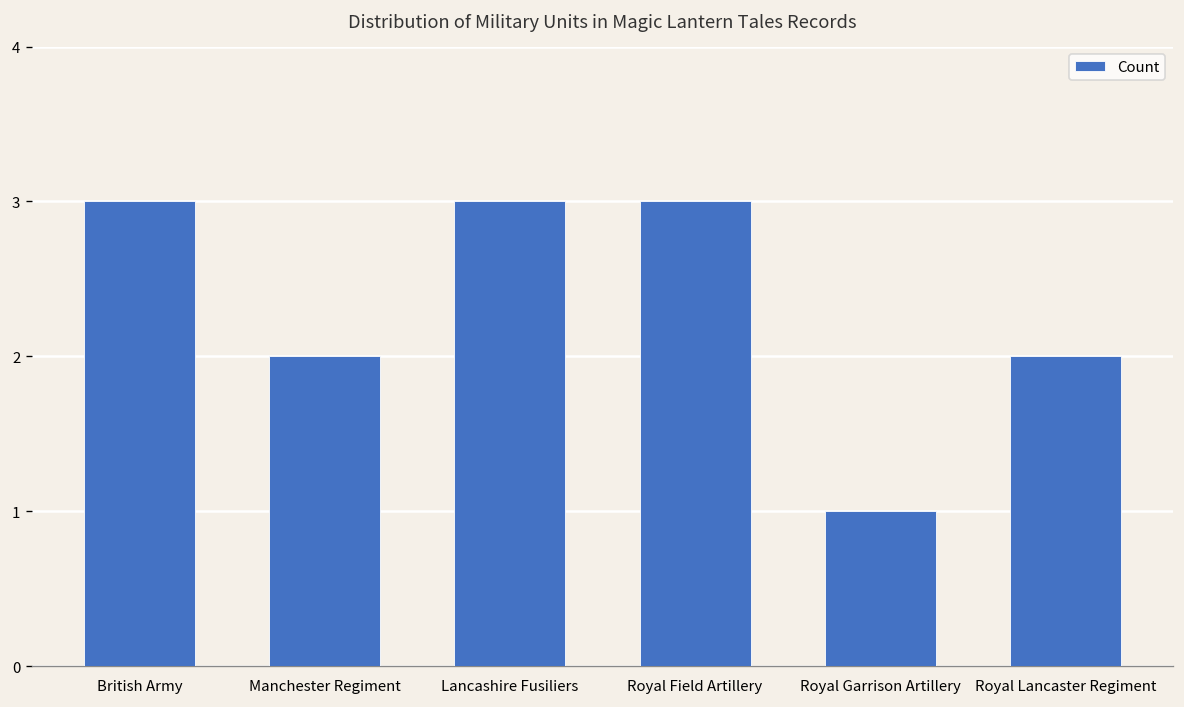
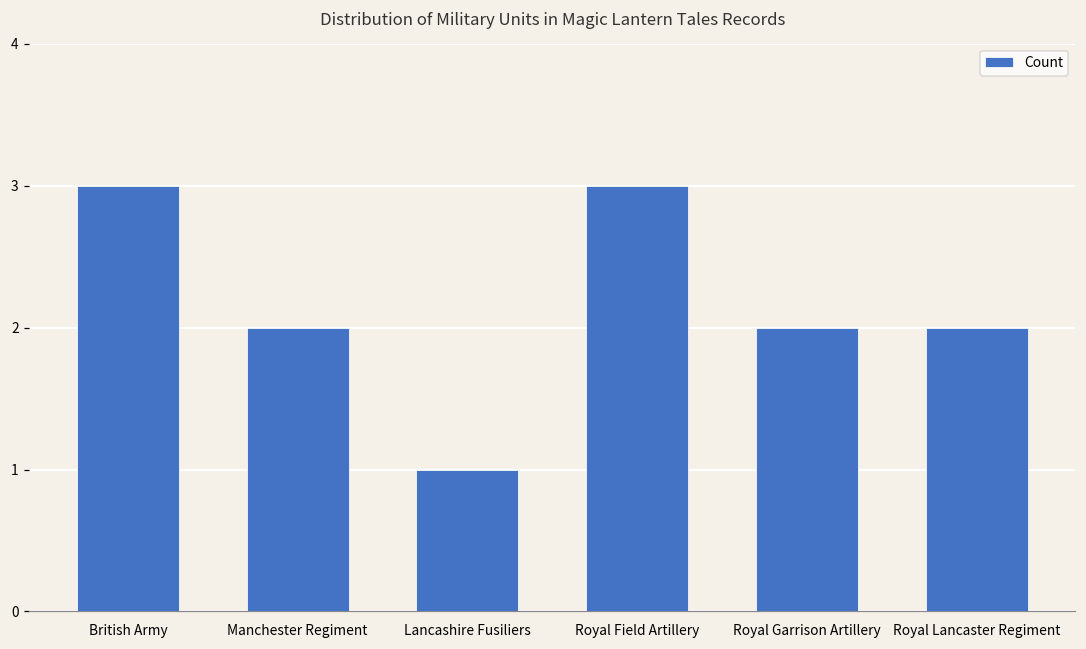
  {
    "British Army": 3,
    "Manchester Regiment": 2,
-   "Lancashire Fusiliers": 3,
+   "Lancashire Fusiliers": 1,
    "Royal Field Artillery": 3,
-   "Royal Garrison Artillery": 1,
+   "Royal Garrison Artillery": 2,
    "Royal Lancaster Regiment": 2
  }
